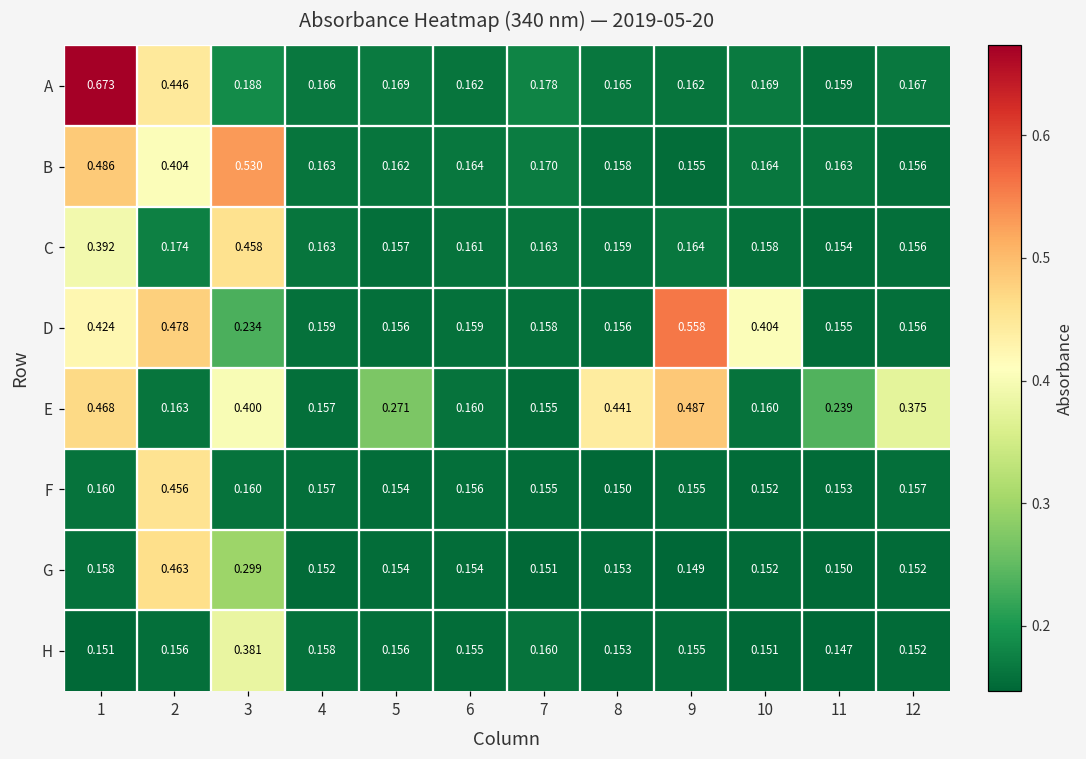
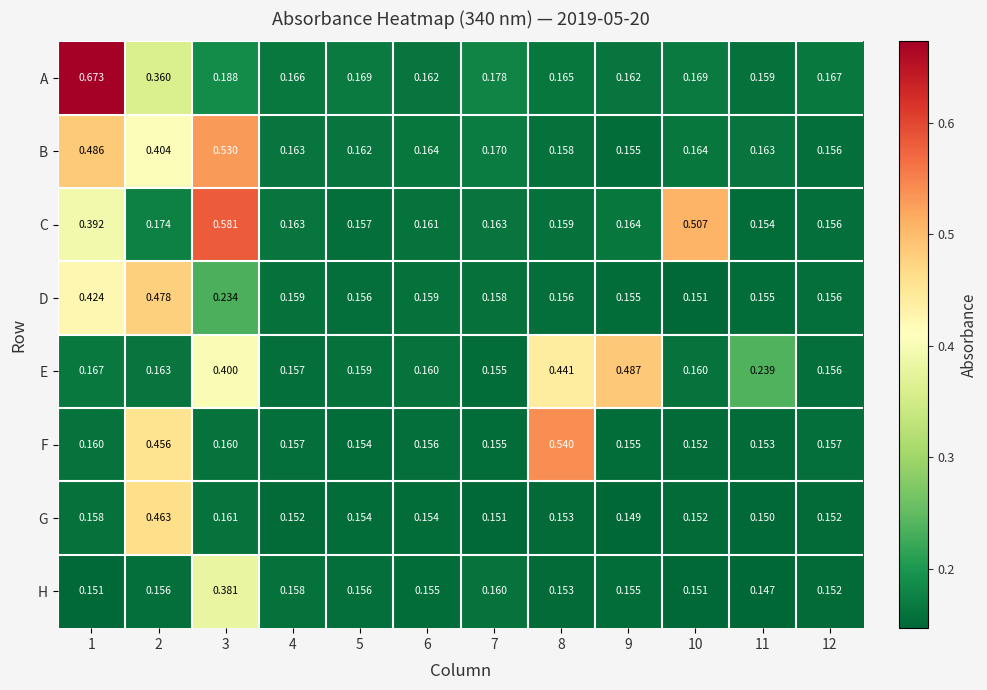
  {
    "A": {
      "1": 0.673,
-     "2": 0.446,
+     "2": 0.360,
      "3": 0.188,
      "4": 0.166,
      "5": 0.169,
      "6": 0.162,
      "7": 0.178,
      "8": 0.165,
      "9": 0.162,
      "10": 0.169,
      "11": 0.159,
      "12": 0.167
    },
    "B": {
      "1": 0.486,
      "2": 0.404,
      "3": 0.530,
      "4": 0.163,
      "5": 0.162,
      "6": 0.164,
      "7": 0.170,
      "8": 0.158,
      "9": 0.155,
      "10": 0.164,
      "11": 0.163,
      "12": 0.156
    },
    "C": {
      "1": 0.392,
      "2": 0.174,
-     "3": 0.458,
+     "3": 0.581,
      "4": 0.163,
      "5": 0.157,
      "6": 0.161,
      "7": 0.163,
      "8": 0.159,
      "9": 0.164,
-     "10": 0.158,
+     "10": 0.507,
      "11": 0.154,
      "12": 0.156
    },
    "D": {
      "1": 0.424,
      "2": 0.478,
      "3": 0.234,
      "4": 0.159,
      "5": 0.156,
      "6": 0.159,
      "7": 0.158,
      "8": 0.156,
-     "9": 0.558,
-     "10": 0.404,
+     "9": 0.155,
+     "10": 0.151,
      "11": 0.155,
      "12": 0.156
    },
    "E": {
-     "1": 0.468,
+     "1": 0.167,
      "2": 0.163,
      "3": 0.400,
      "4": 0.157,
-     "5": 0.271,
+     "5": 0.159,
      "6": 0.160,
      "7": 0.155,
      "8": 0.441,
      "9": 0.487,
      "10": 0.160,
      "11": 0.239,
-     "12": 0.375
+     "12": 0.156
    },
    "F": {
      "1": 0.160,
      "2": 0.456,
      "3": 0.160,
      "4": 0.157,
      "5": 0.154,
      "6": 0.156,
      "7": 0.155,
-     "8": 0.150,
+     "8": 0.540,
      "9": 0.155,
      "10": 0.152,
      "11": 0.153,
      "12": 0.157
    },
    "G": {
      "1": 0.158,
      "2": 0.463,
-     "3": 0.299,
+     "3": 0.161,
      "4": 0.152,
      "5": 0.154,
      "6": 0.154,
      "7": 0.151,
      "8": 0.153,
      "9": 0.149,
      "10": 0.152,
      "11": 0.150,
      "12": 0.152
    },
    "H": {
      "1": 0.151,
      "2": 0.156,
      "3": 0.381,
      "4": 0.158,
      "5": 0.156,
      "6": 0.155,
      "7": 0.160,
      "8": 0.153,
      "9": 0.155,
      "10": 0.151,
      "11": 0.147,
      "12": 0.152
    }
  }
